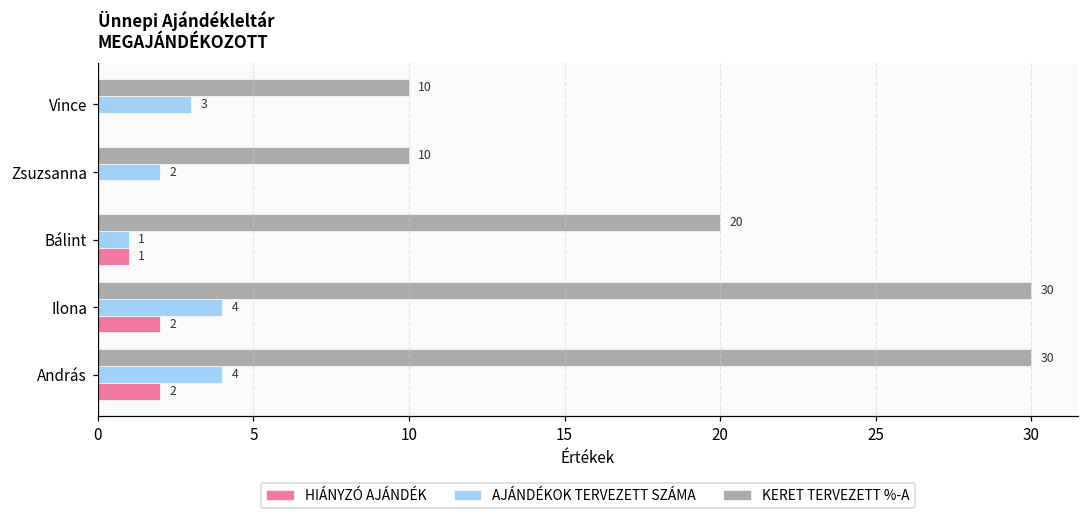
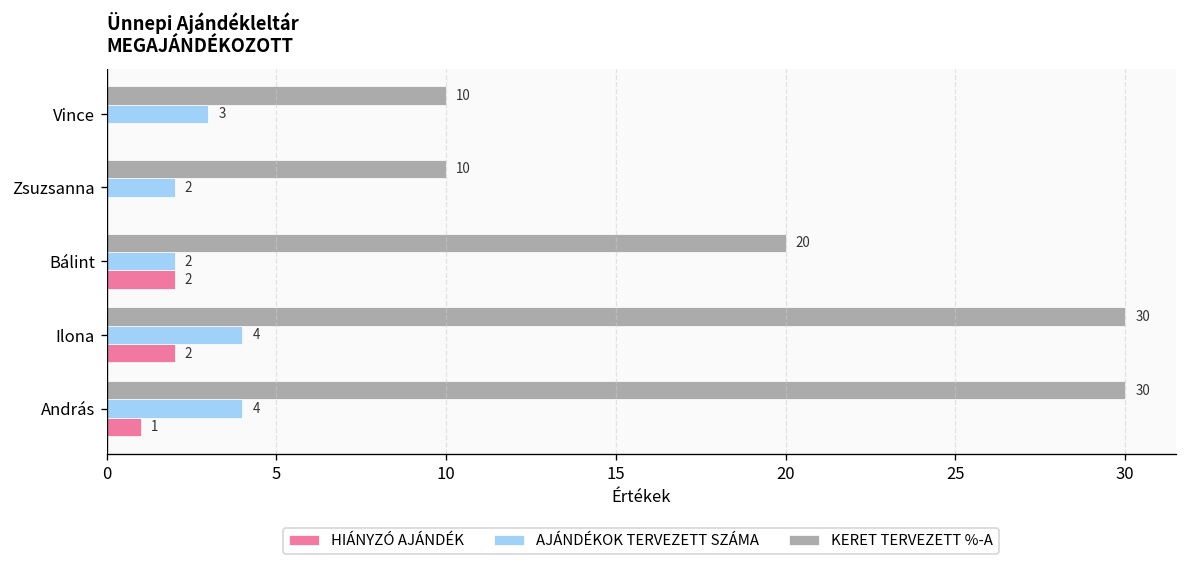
  {
    "HIÁNYZÓ AJÁNDÉK": {
-     "Bálint": 1,
+     "Bálint": 2,
      "Ilona": 2,
-     "András": 2
+     "András": 1
    },
    "AJÁNDÉKOK TERVEZETT SZÁMA": {
      "Vince": 3,
      "Zsuzsanna": 2,
-     "Bálint": 1,
+     "Bálint": 2,
      "Ilona": 4,
      "András": 4
    },
    "KERET TERVEZETT %-A": {
      "Vince": 10,
      "Zsuzsanna": 10,
      "Bálint": 20,
      "Ilona": 30,
      "András": 30
    }
  }
